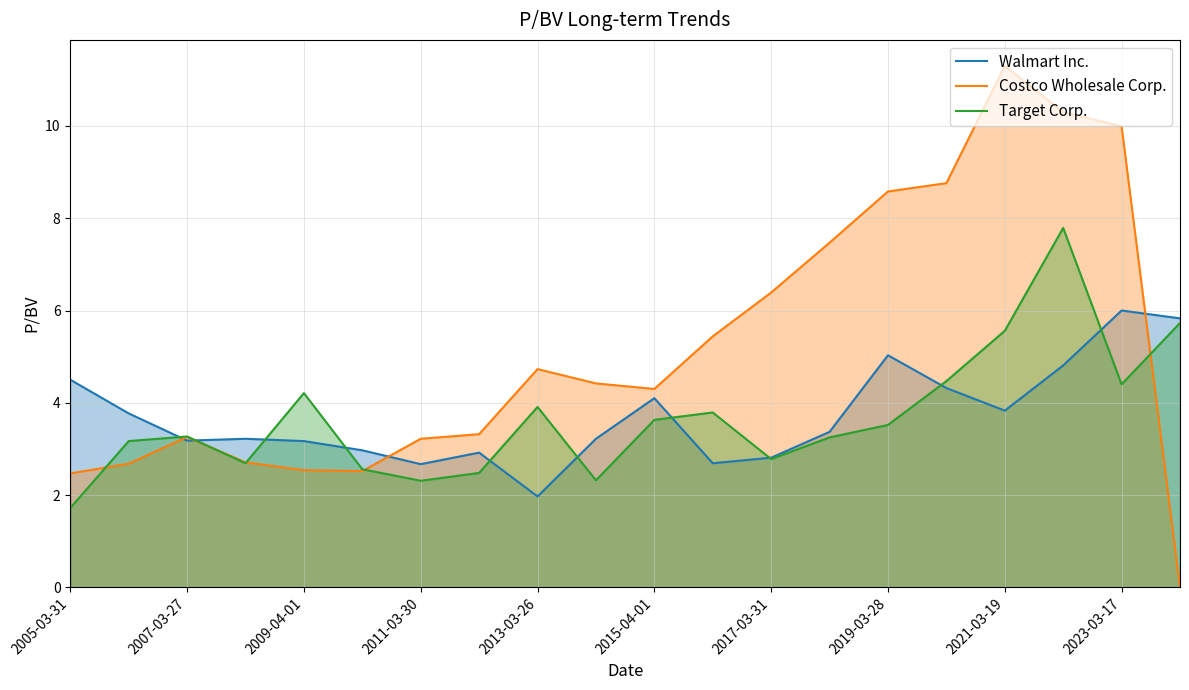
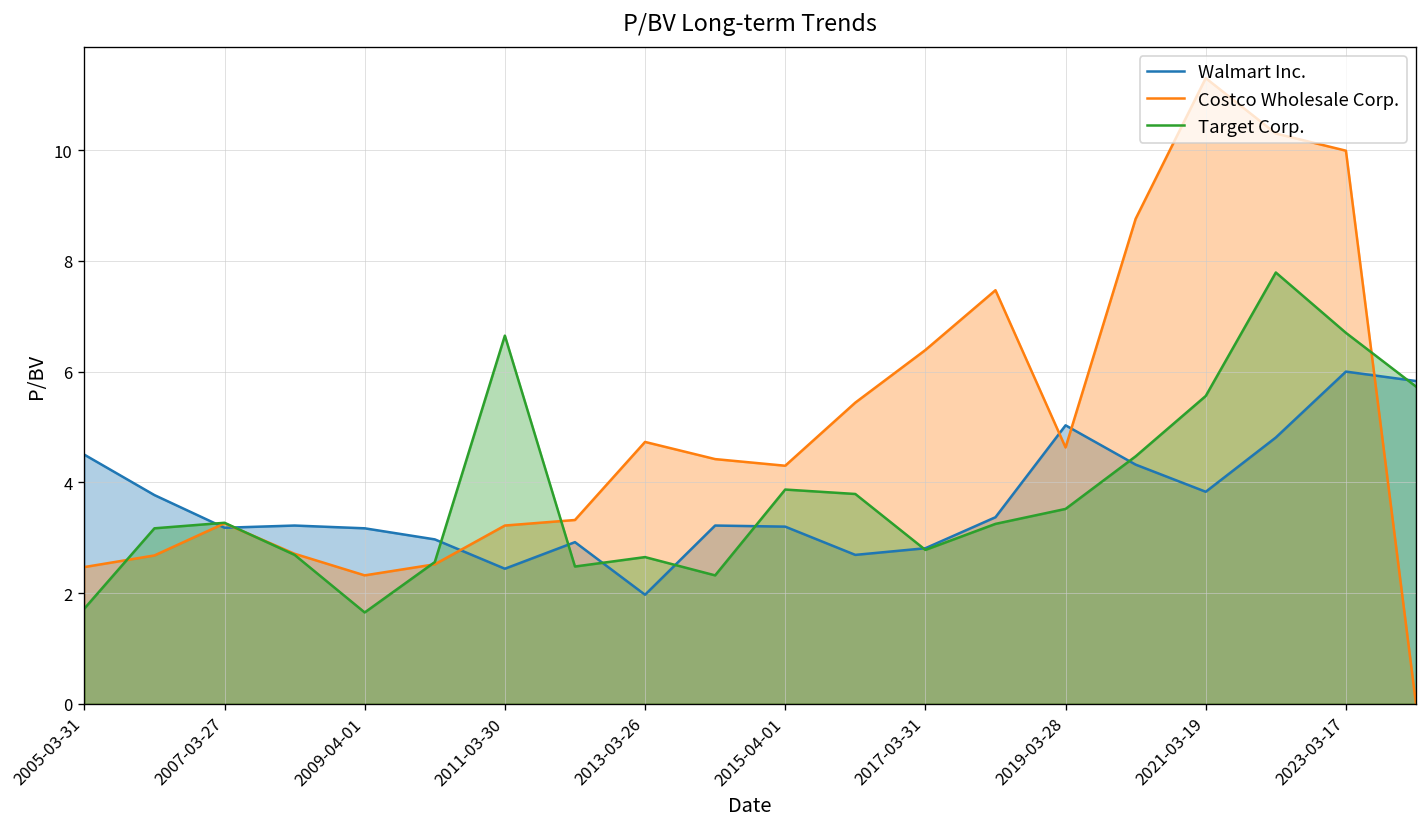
  {
    "Walmart Inc.": {
      "2005-03-31": 4.5,
      "2007-03-27": 3.2,
      "2009-04-01": 3.2,
-     "2011-03-30": 2.7,
+     "2011-03-30": 2.4,
      "2013-03-26": 2.0,
-     "2015-04-01": 4.1,
+     "2015-04-01": 3.2,
      "2019-03-28": 5.0,
      "2021-03-19": 3.8,
      "2023-03-17": 6.0
    },
    "Costco Wholesale Corp.": {
      "2005-03-31": 2.5,
-     "2009-04-01": 2.5,
+     "2009-04-01": 2.3,
      "2011-03-30": 3.2,
      "2013-03-26": 4.7,
      "2015-04-01": 4.3,
      "2017-03-31": 6.4,
-     "2019-03-28": 8.6,
+     "2019-03-28": 4.6,
      "2023-03-17": 10.0
    },
    "Target Corp.": {
      "2005-03-31": 1.7,
-     "2009-04-01": 4.2,
-     "2011-03-30": 2.3,
-     "2013-03-26": 3.9,
-     "2015-04-01": 3.6,
+     "2009-04-01": 1.7,
+     "2011-03-30": 6.7,
+     "2013-03-26": 2.7,
+     "2015-04-01": 3.9,
      "2019-03-28": 3.5,
      "2021-03-19": 5.6,
-     "2023-03-17": 4.4
+     "2023-03-17": 6.7
    }
  }
